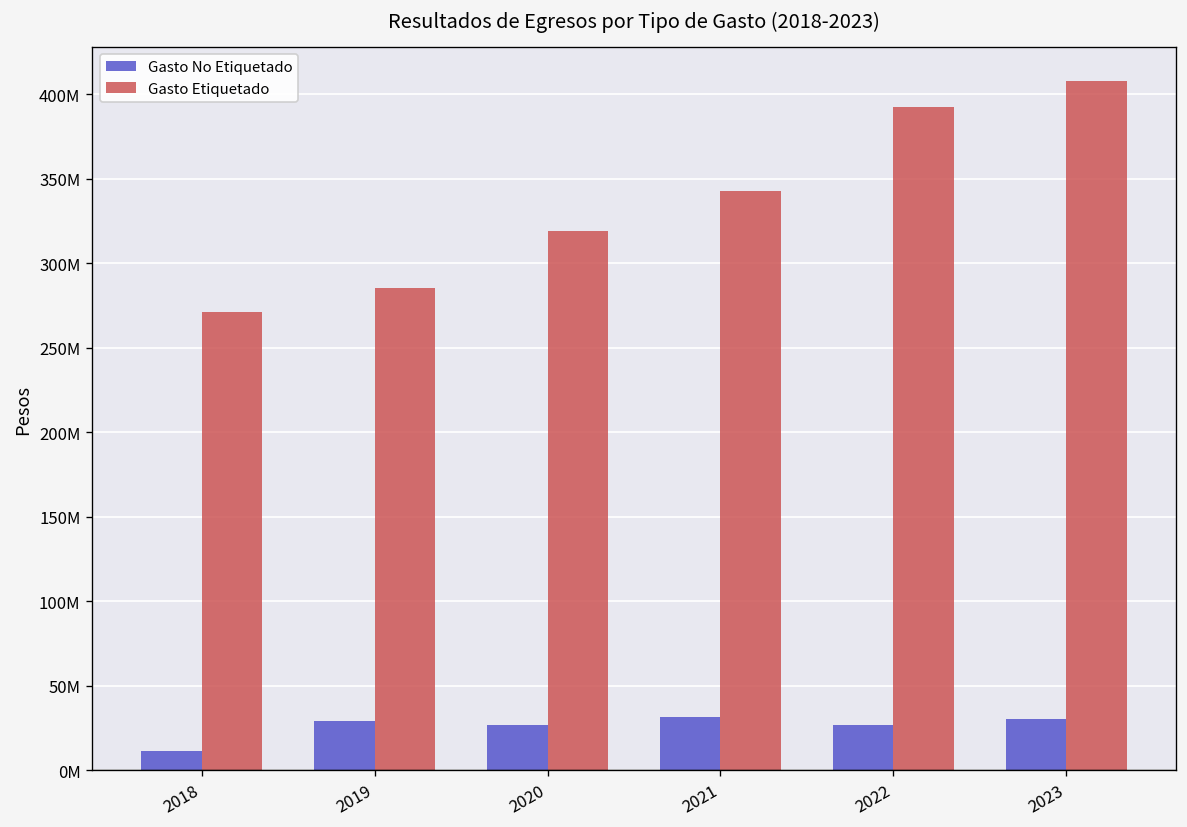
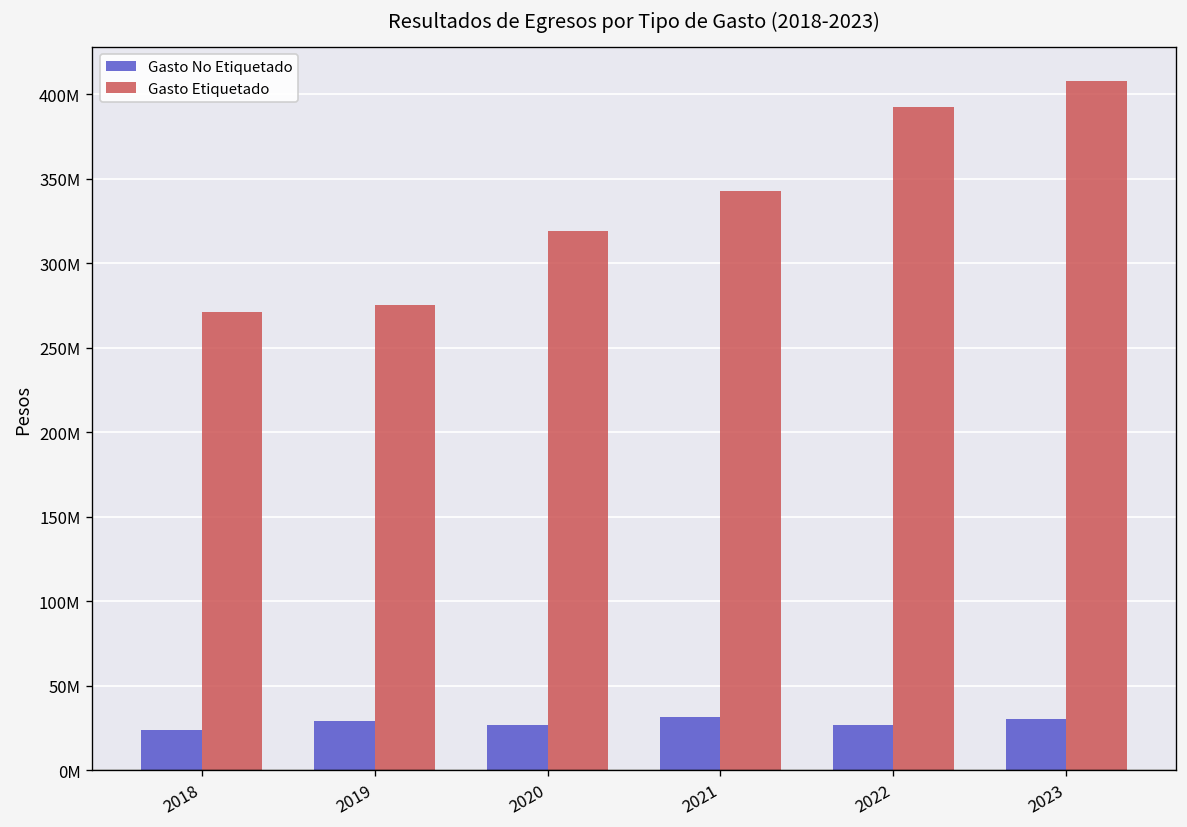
  {
    "Gasto No Etiquetado": {
-     "2018": 11000000,
+     "2018": 24000000,
      "2019": 29000000,
      "2020": 27000000,
      "2021": 31000000,
      "2022": 27000000,
      "2023": 30000000
    },
    "Gasto Etiquetado": {
      "2018": 271000000,
-     "2019": 286000000,
+     "2019": 275000000,
      "2020": 319000000,
      "2021": 343000000,
      "2022": 393000000,
      "2023": 408000000
    }
  }
